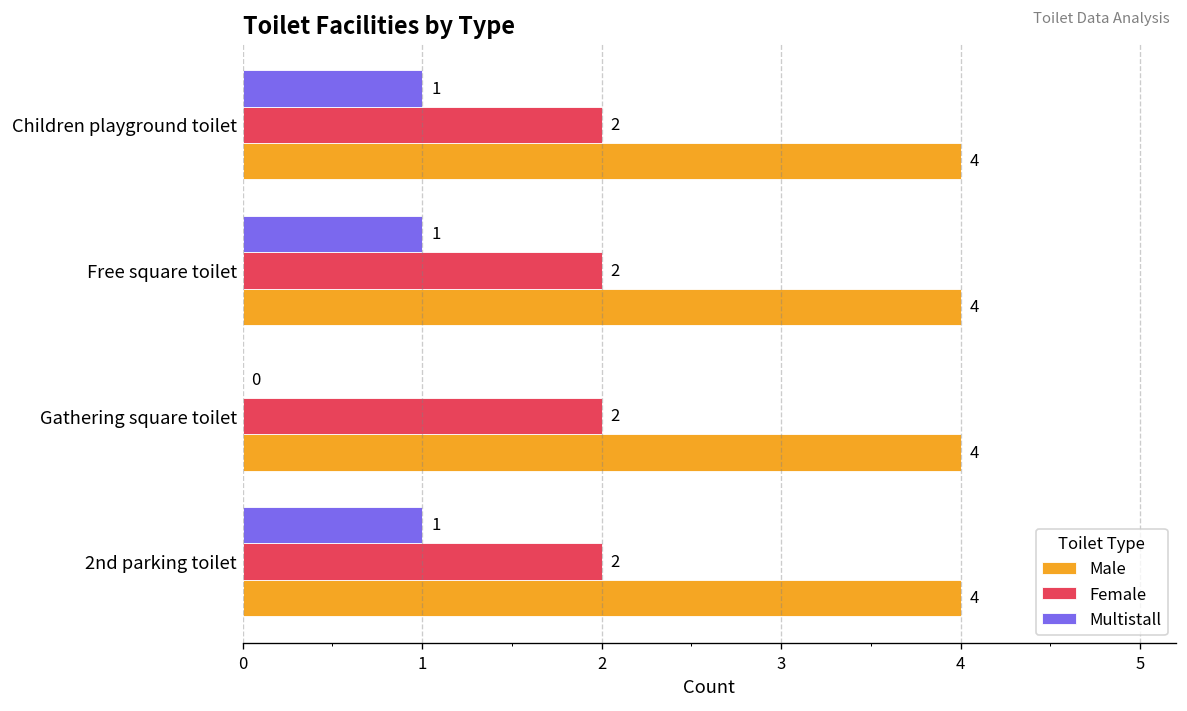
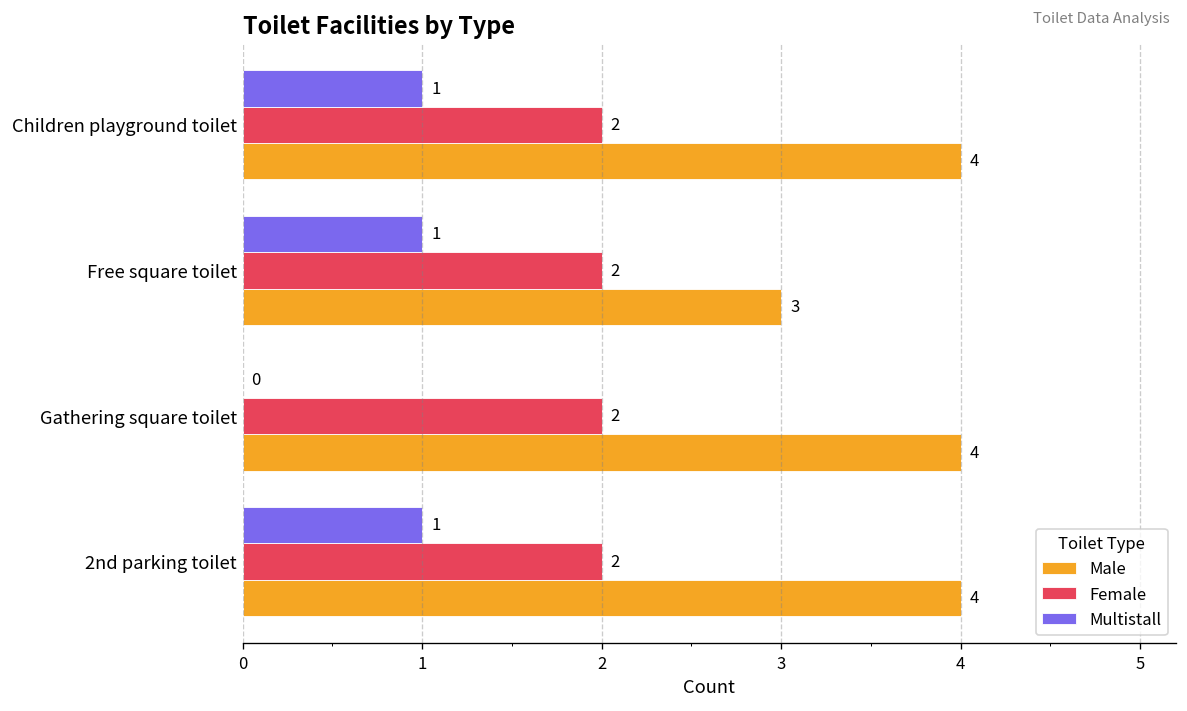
  {
    "Male": {
      "Children playground toilet": 4,
-     "Free square toilet": 4,
+     "Free square toilet": 3,
      "Gathering square toilet": 4,
      "2nd parking toilet": 4
    },
    "Female": {
      "Children playground toilet": 2,
      "Free square toilet": 2,
      "Gathering square toilet": 2,
      "2nd parking toilet": 2
    },
    "Multistall": {
      "Children playground toilet": 1,
      "Free square toilet": 1,
      "Gathering square toilet": 0,
      "2nd parking toilet": 1
    }
  }
